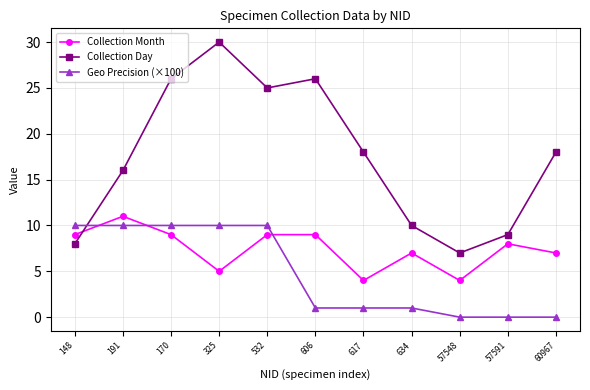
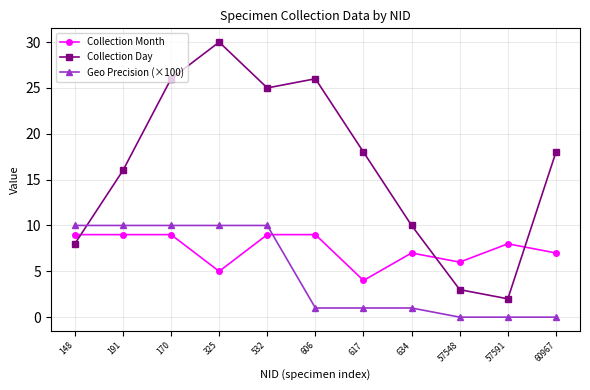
  {
    "Collection Month": {
      "148": 9,
-     "191": 11,
+     "191": 9,
      "170": 9,
      "325": 5,
      "532": 9,
      "606": 9,
      "617": 4,
      "634": 7,
-     "57548": 4,
+     "57548": 6,
      "57591": 8,
      "60967": 7
    },
    "Collection Day": {
      "148": 8,
      "191": 16,
      "325": 30,
      "532": 25,
      "606": 26,
      "617": 18,
      "634": 10,
-     "57548": 7,
-     "57591": 9,
+     "57548": 3,
+     "57591": 2,
      "60967": 18
    },
    "Geo Precision (×100)": {
      "148": 10,
      "191": 10,
      "170": 10,
      "325": 10,
      "532": 10,
      "606": 1,
      "617": 1,
      "634": 1,
      "57548": 0,
      "57591": 0,
      "60967": 0
    }
  }
